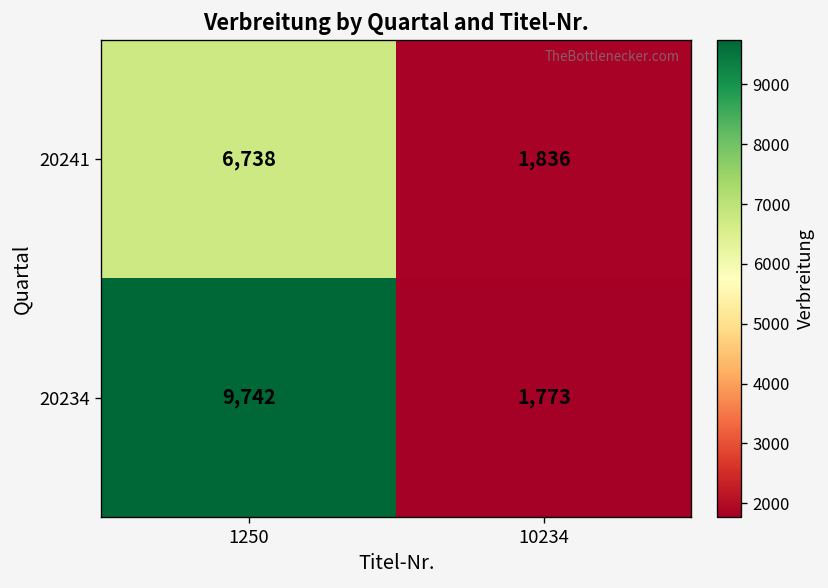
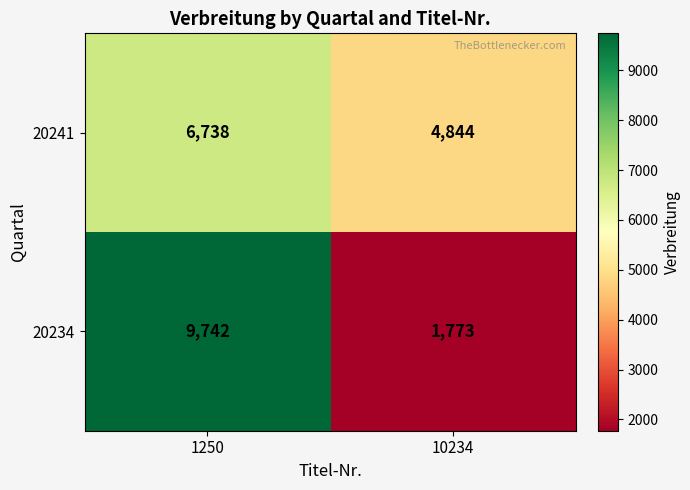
  {
    "20241": {
      "1250": "6,738",
-     "10234": "1,836"
+     "10234": "4,844"
    },
    "20234": {
      "1250": "9,742",
      "10234": "1,773"
    }
  }
